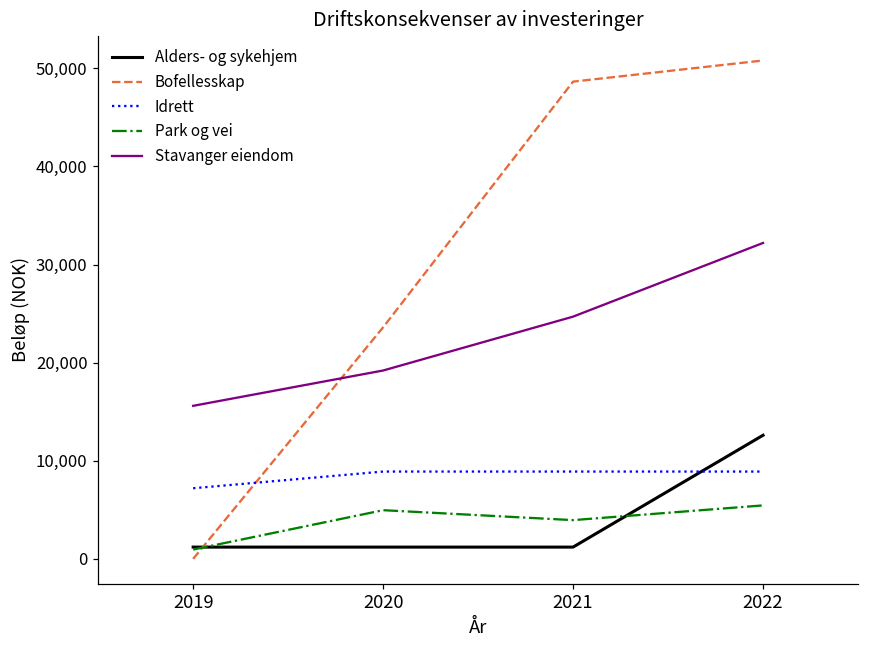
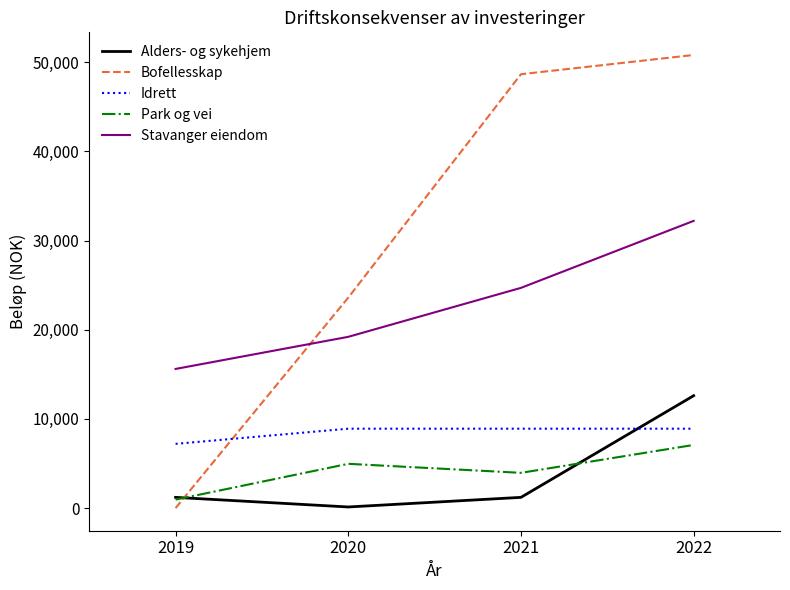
  {
    "Alders- og sykehjem": {
-     "2020": "1,000",
+     "2020": "0",
      "2021": "1,000",
      "2022": "13,000"
    },
    "Bofellesskap": {
      "2019": "0",
      "2020": "24,000",
      "2021": "49,000",
      "2022": "51,000"
    },
    "Idrett": {
      "2019": "7,000",
      "2020": "9,000",
      "2021": "9,000",
      "2022": "9,000"
    },
    "Park og vei": {
      "2020": "5,000",
      "2021": "4,000",
-     "2022": "5,000"
+     "2022": "7,000"
    },
    "Stavanger eiendom": {
      "2019": "16,000",
      "2020": "19,000",
      "2021": "25,000",
      "2022": "32,000"
    }
  }
